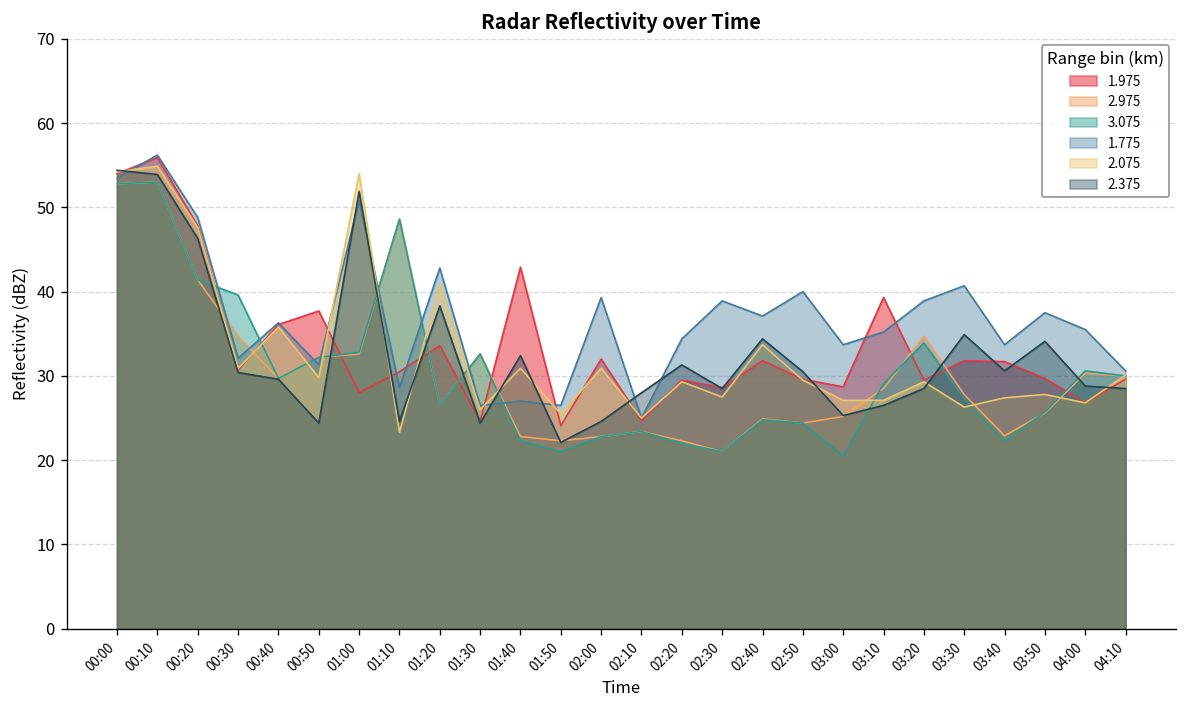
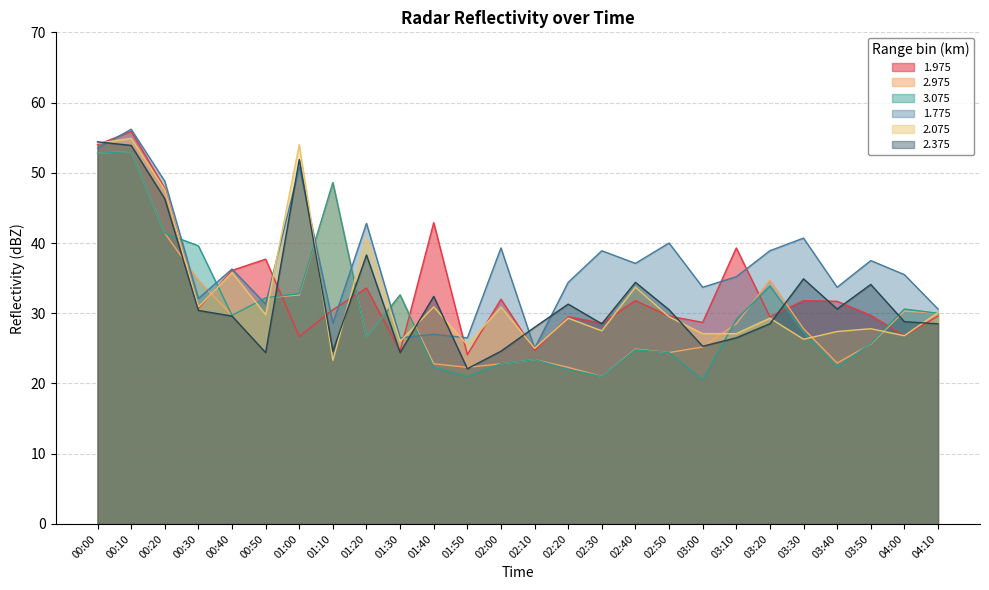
  {
    "1.975": {
      "00:50": 38,
-     "01:00": 28,
+     "01:00": 27,
      "01:10": 31,
      "01:20": 34,
      "01:40": 43,
      "01:50": 24,
      "02:00": 32,
      "02:40": 32,
      "03:00": 29,
      "03:10": 39,
      "03:30": 32,
      "03:40": 32,
      "03:50": 30,
      "04:10": 30
    }
  }
